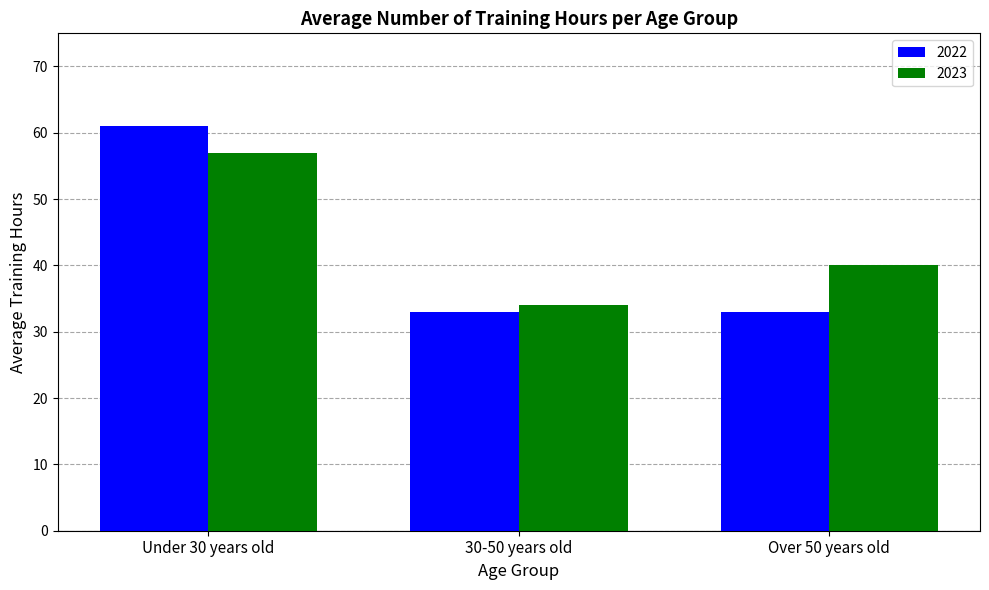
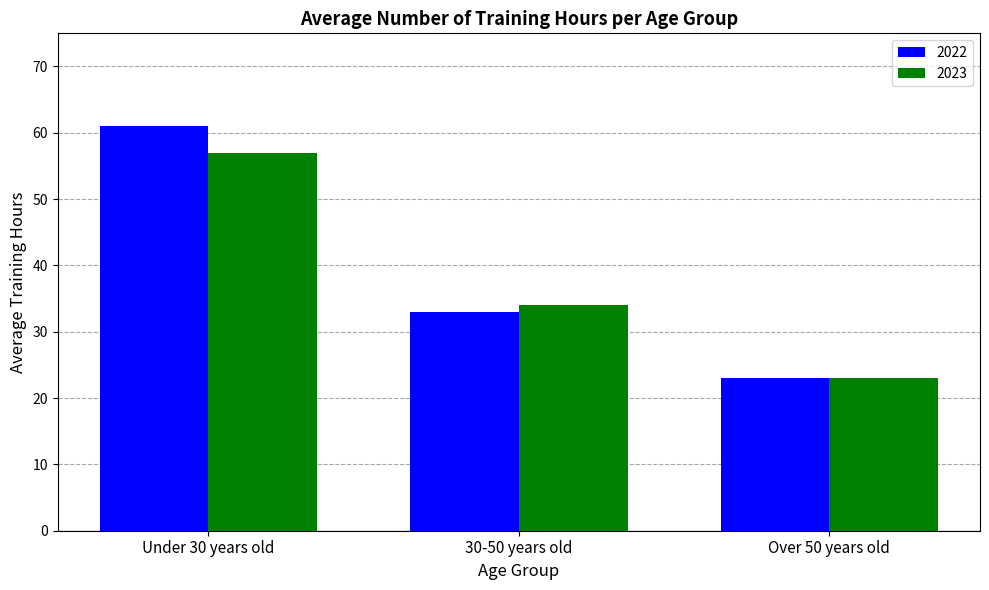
  {
    "2022": {
      "Under 30 years old": 61,
      "30-50 years old": 33,
-     "Over 50 years old": 33
+     "Over 50 years old": 23
    },
    "2023": {
      "Under 30 years old": 57,
      "30-50 years old": 34,
-     "Over 50 years old": 40
+     "Over 50 years old": 23
    }
  }
